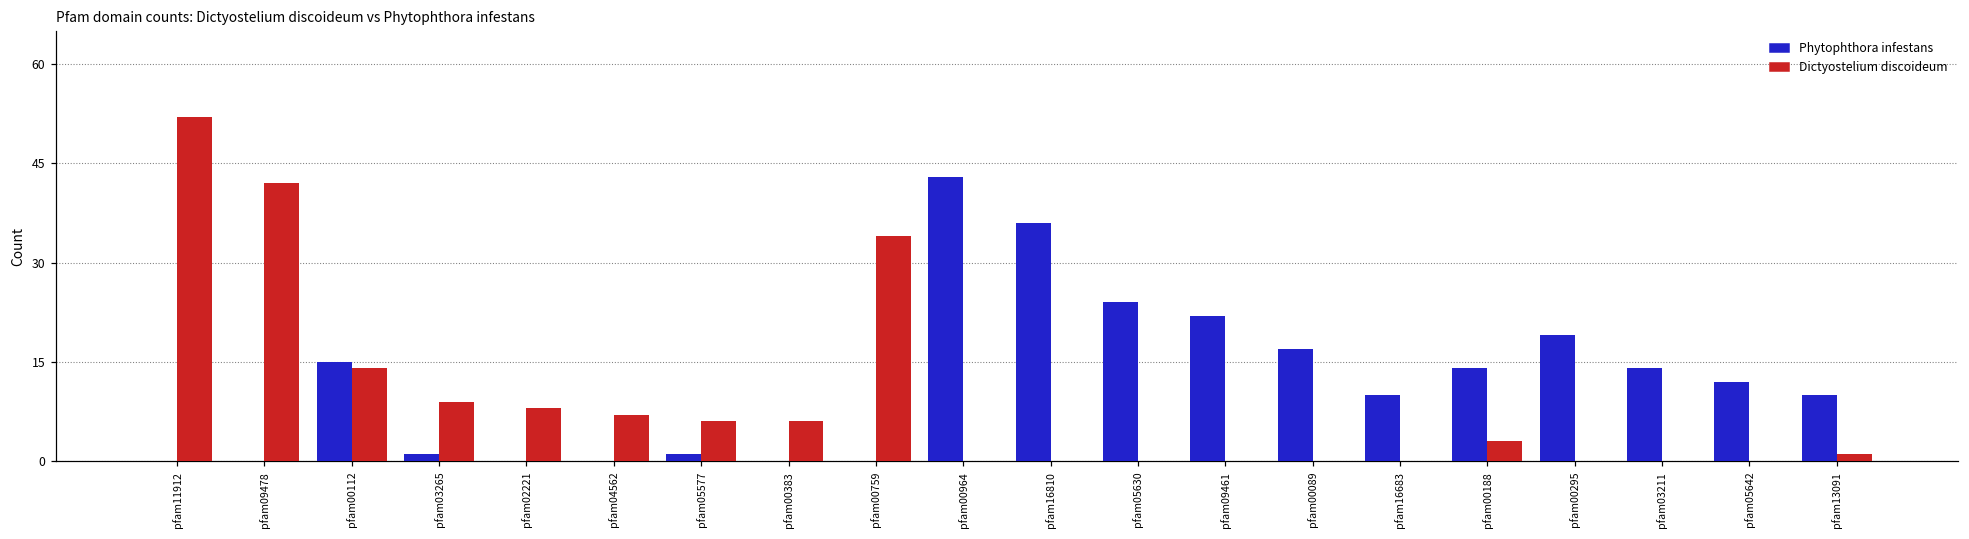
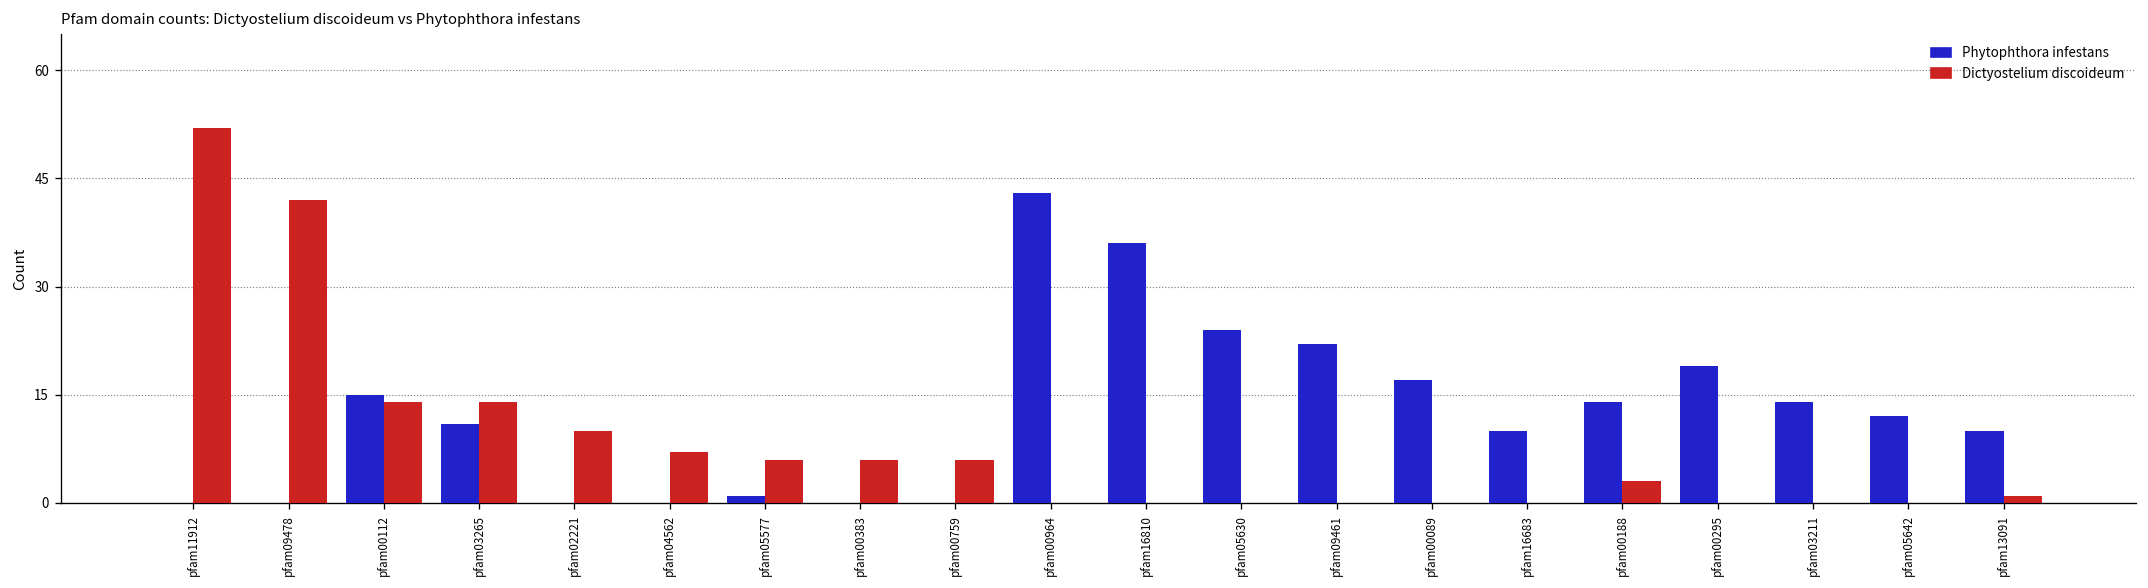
  {
    "Phytophthora infestans": {
      "pfam11912": 0,
      "pfam09478": 0,
      "pfam00112": 15,
-     "pfam03265": 1,
+     "pfam03265": 11,
      "pfam02221": 0,
      "pfam04562": 0,
      "pfam05577": 1,
      "pfam00383": 0,
      "pfam00759": 0,
      "pfam00964": 43,
      "pfam16810": 36,
      "pfam05630": 24,
      "pfam09461": 22,
      "pfam00089": 17,
      "pfam16683": 10,
      "pfam00188": 14,
      "pfam00295": 19,
      "pfam03211": 14,
      "pfam05642": 12,
      "pfam13091": 10
    },
    "Dictyostelium discoideum": {
      "pfam11912": 52,
      "pfam09478": 42,
      "pfam00112": 14,
-     "pfam03265": 9,
-     "pfam02221": 8,
+     "pfam03265": 14,
+     "pfam02221": 10,
      "pfam04562": 7,
      "pfam05577": 6,
      "pfam00383": 6,
-     "pfam00759": 34,
+     "pfam00759": 6,
      "pfam00964": 0,
      "pfam16810": 0,
      "pfam05630": 0,
      "pfam09461": 0,
      "pfam00089": 0,
      "pfam16683": 0,
      "pfam00188": 3,
      "pfam00295": 0,
      "pfam03211": 0,
      "pfam05642": 0,
      "pfam13091": 1
    }
  }
